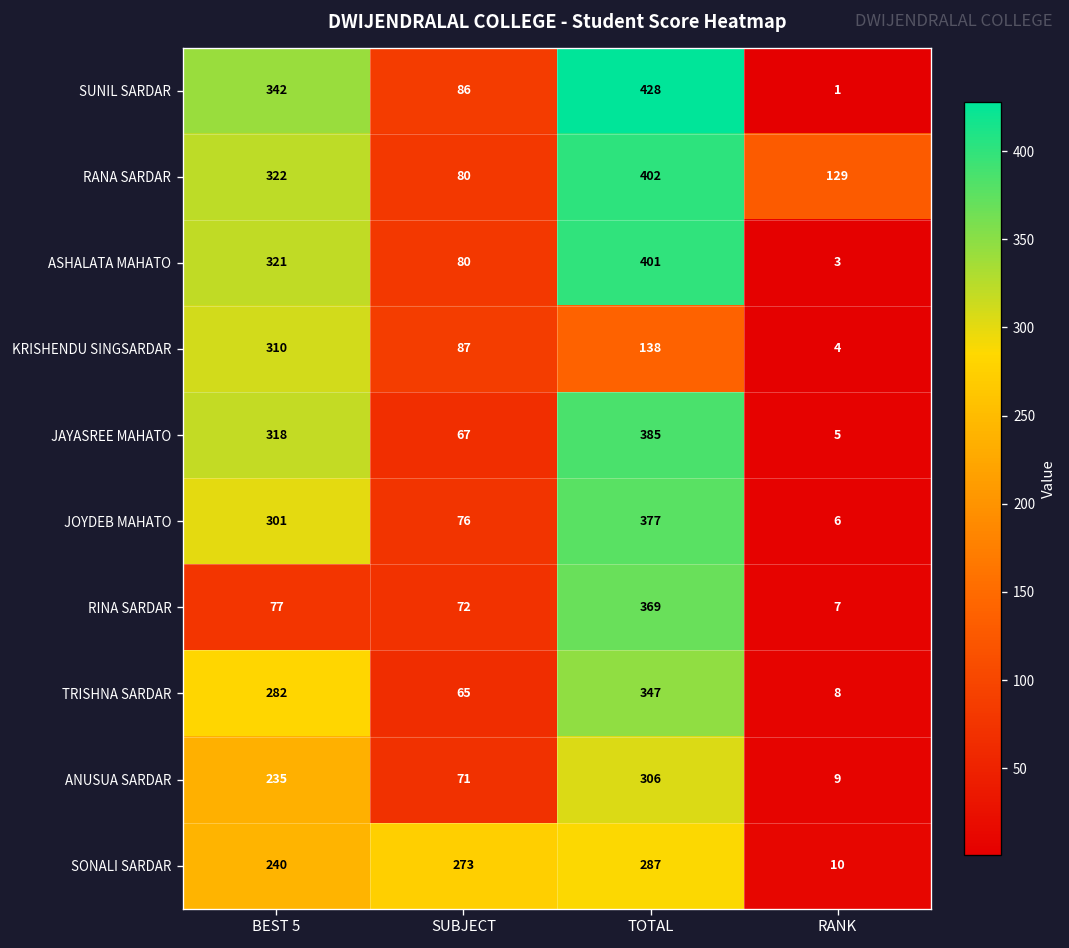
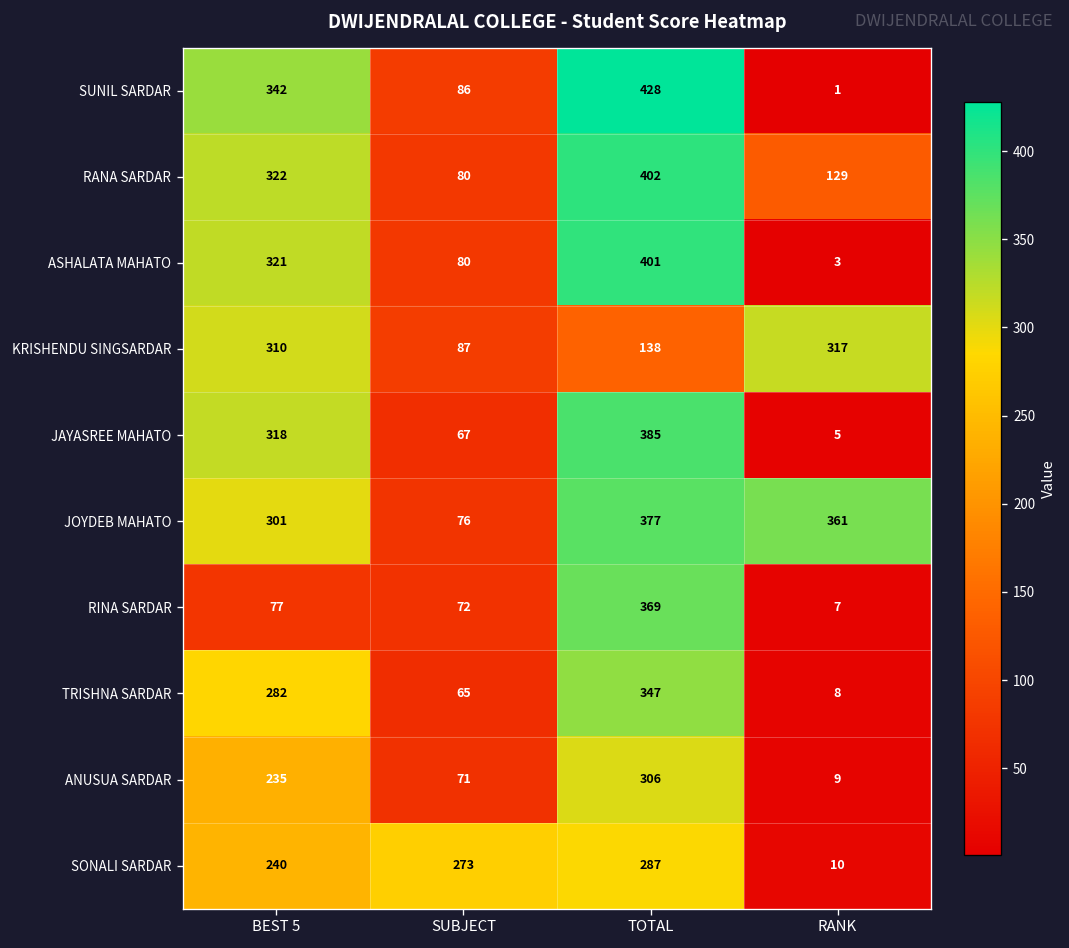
  {
    "SUNIL SARDAR": {
      "BEST 5": 342,
      "SUBJECT": 86,
      "TOTAL": 428,
      "RANK": 1
    },
    "RANA SARDAR": {
      "BEST 5": 322,
      "SUBJECT": 80,
      "TOTAL": 402,
      "RANK": 129
    },
    "ASHALATA MAHATO": {
      "BEST 5": 321,
      "SUBJECT": 80,
      "TOTAL": 401,
      "RANK": 3
    },
    "KRISHENDU SINGSARDAR": {
      "BEST 5": 310,
      "SUBJECT": 87,
      "TOTAL": 138,
-     "RANK": 4
+     "RANK": 317
    },
    "JAYASREE MAHATO": {
      "BEST 5": 318,
      "SUBJECT": 67,
      "TOTAL": 385,
      "RANK": 5
    },
    "JOYDEB MAHATO": {
      "BEST 5": 301,
      "SUBJECT": 76,
      "TOTAL": 377,
-     "RANK": 6
+     "RANK": 361
    },
    "RINA SARDAR": {
      "BEST 5": 77,
      "SUBJECT": 72,
      "TOTAL": 369,
      "RANK": 7
    },
    "TRISHNA SARDAR": {
      "BEST 5": 282,
      "SUBJECT": 65,
      "TOTAL": 347,
      "RANK": 8
    },
    "ANUSUA SARDAR": {
      "BEST 5": 235,
      "SUBJECT": 71,
      "TOTAL": 306,
      "RANK": 9
    },
    "SONALI SARDAR": {
      "BEST 5": 240,
      "SUBJECT": 273,
      "TOTAL": 287,
      "RANK": 10
    }
  }
